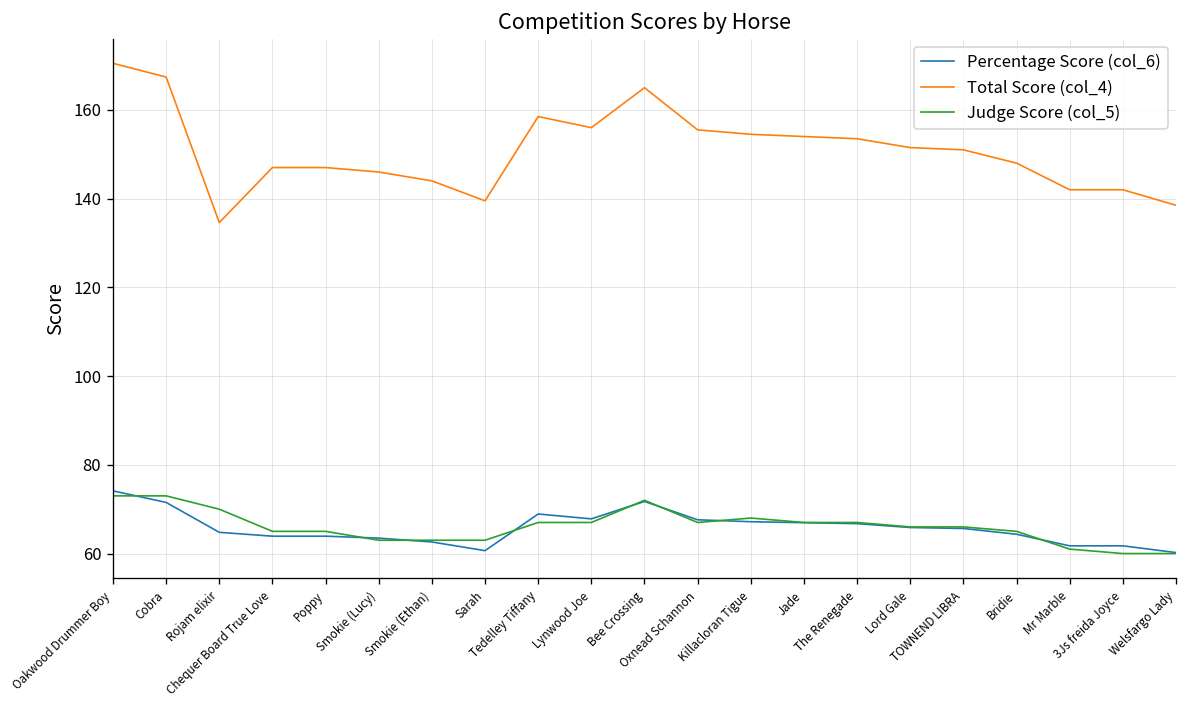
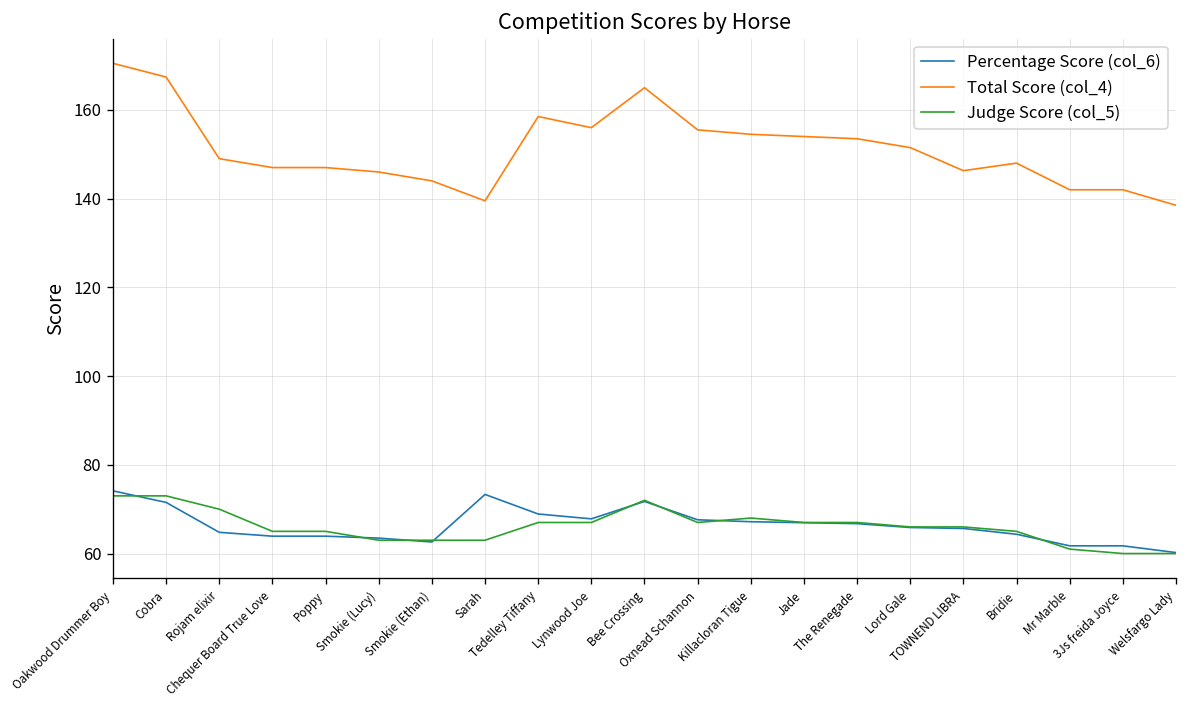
  {
    "Percentage Score (col_6)": {
      "Oakwood Drummer Boy": 74,
      "Cobra": 72,
      "Rojam elixir": 65,
      "Chequer Board True Love": 64,
      "Poppy": 64,
-     "Sarah": 61,
+     "Sarah": 73,
      "Tedelley Tiffany": 69,
      "Lynwood Joe": 68,
      "Killacloran Tigue": 67,
      "Mr Marble": 62,
      "3Js freida Joyce": 62
    },
    "Total Score (col_4)": {
      "Oakwood Drummer Boy": 171,
      "Cobra": 167,
-     "Rojam elixir": 135,
+     "Rojam elixir": 149,
      "Chequer Board True Love": 147,
      "Poppy": 147,
      "Smokie (Lucy)": 146,
      "Smokie (Ethan)": 144,
      "Sarah": 140,
      "Tedelley Tiffany": 159,
      "Lynwood Joe": 156,
      "Bee Crossing": 165,
      "Oxnead Schannon": 156,
      "Killacloran Tigue": 155,
      "Jade": 154,
      "The Renegade": 154,
      "Lord Gale": 152,
-     "TOWNEND LIBRA": 151,
+     "TOWNEND LIBRA": 146,
      "Bridie": 148,
      "Mr Marble": 142,
      "3Js freida Joyce": 142,
      "Welsfargo Lady": 139
    },
    "Judge Score (col_5)": {
      "Oakwood Drummer Boy": 73,
      "Cobra": 73,
      "Rojam elixir": 70,
      "Chequer Board True Love": 65,
      "Poppy": 65,
      "Sarah": 63,
      "Tedelley Tiffany": 67,
      "Lynwood Joe": 67,
      "Killacloran Tigue": 68,
      "Mr Marble": 61,
      "3Js freida Joyce": 60
    }
  }
